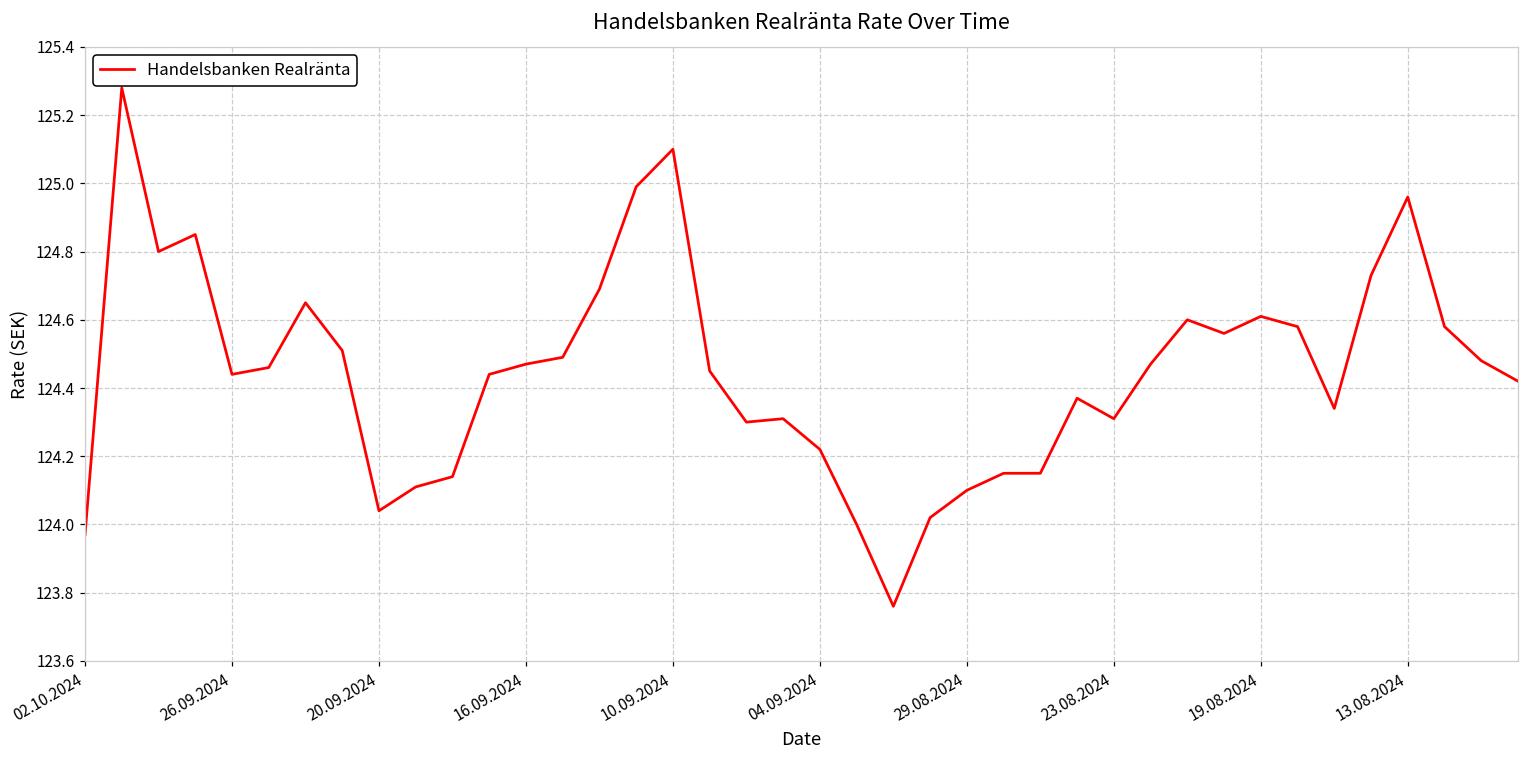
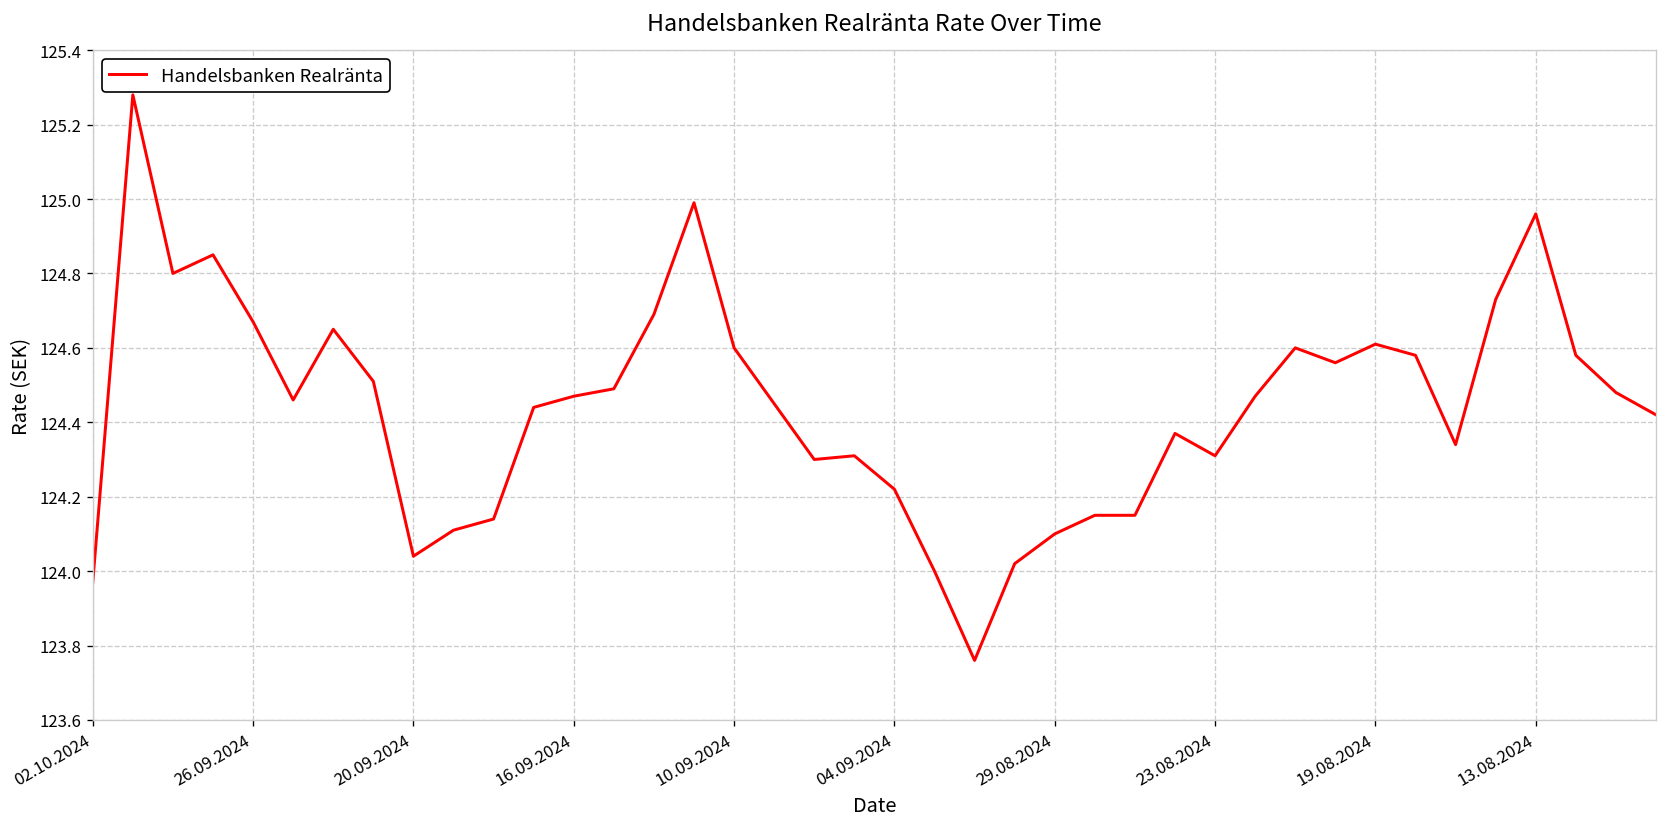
  {
    "02.10.2024": 123.97,
-   "26.09.2024": 124.44,
+   "26.09.2024": 124.67,
    "20.09.2024": 124.04,
    "16.09.2024": 124.47,
-   "10.09.2024": 125.1,
+   "10.09.2024": 124.6,
    "04.09.2024": 124.22,
    "29.08.2024": 124.10,
    "23.08.2024": 124.31,
    "19.08.2024": 124.61,
    "13.08.2024": 124.96
  }
